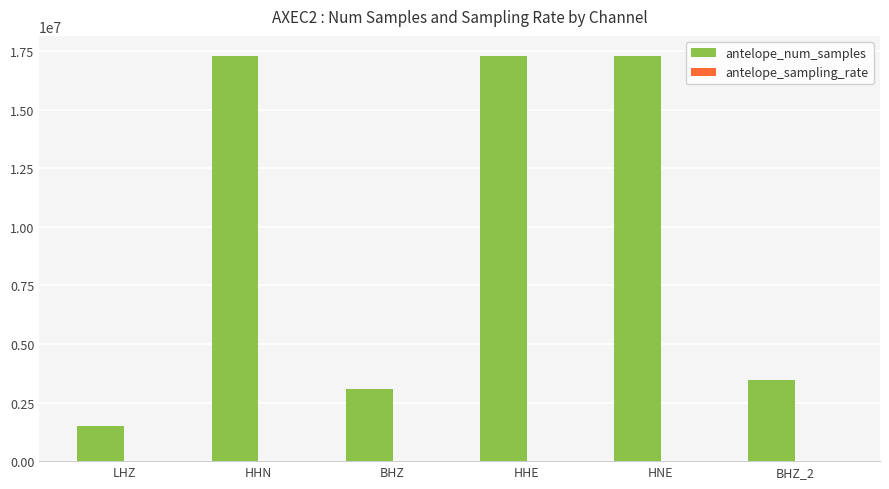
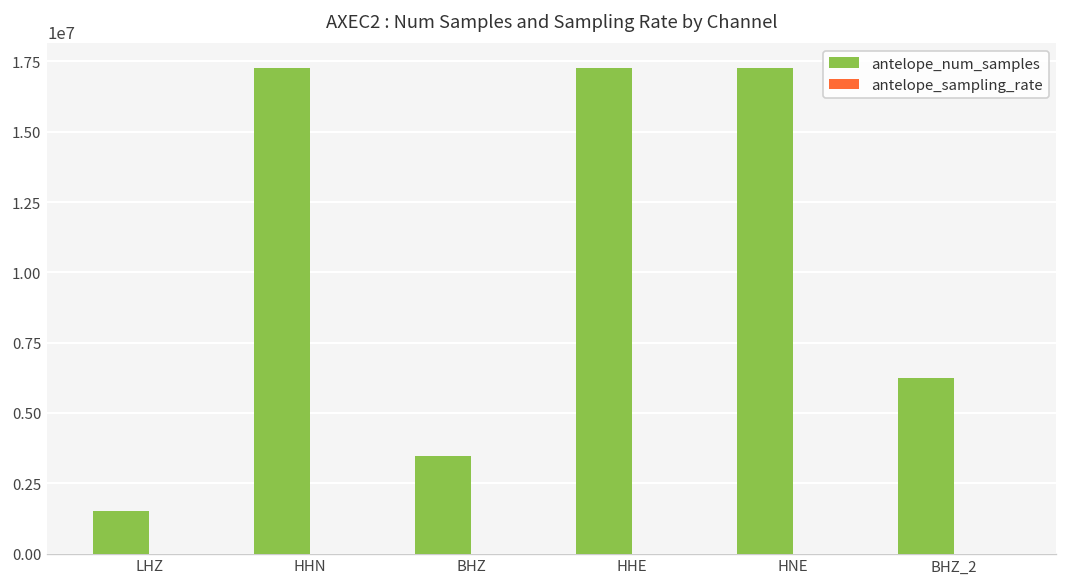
  {
    "antelope_num_samples": {
      "LHZ": 1500000,
      "HHN": 17300000,
-     "BHZ": 3100000,
+     "BHZ": 3500000,
      "HHE": 17300000,
      "HNE": 17300000,
-     "BHZ_2": 3500000
+     "BHZ_2": 6300000
    }
  }
